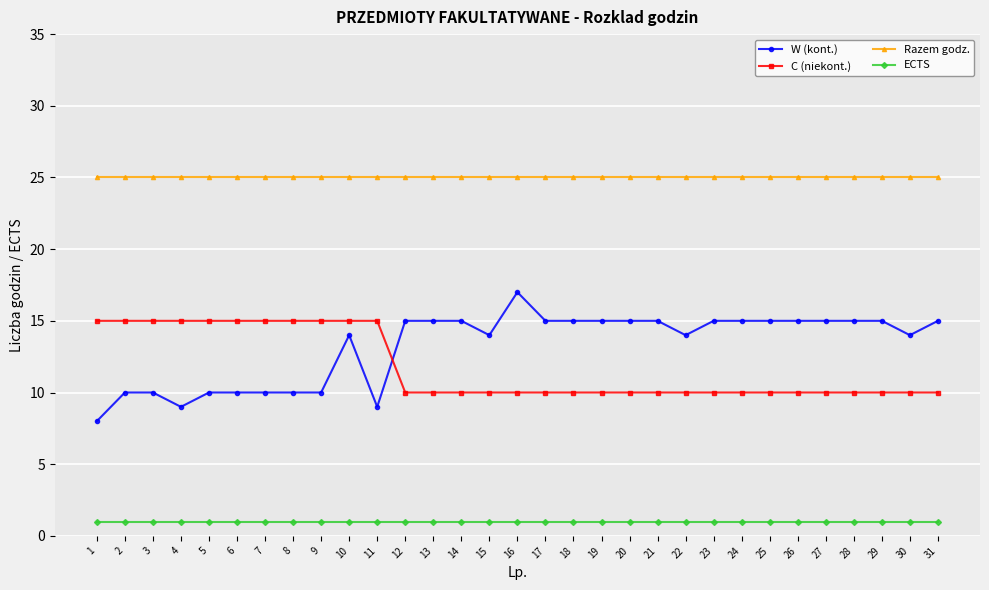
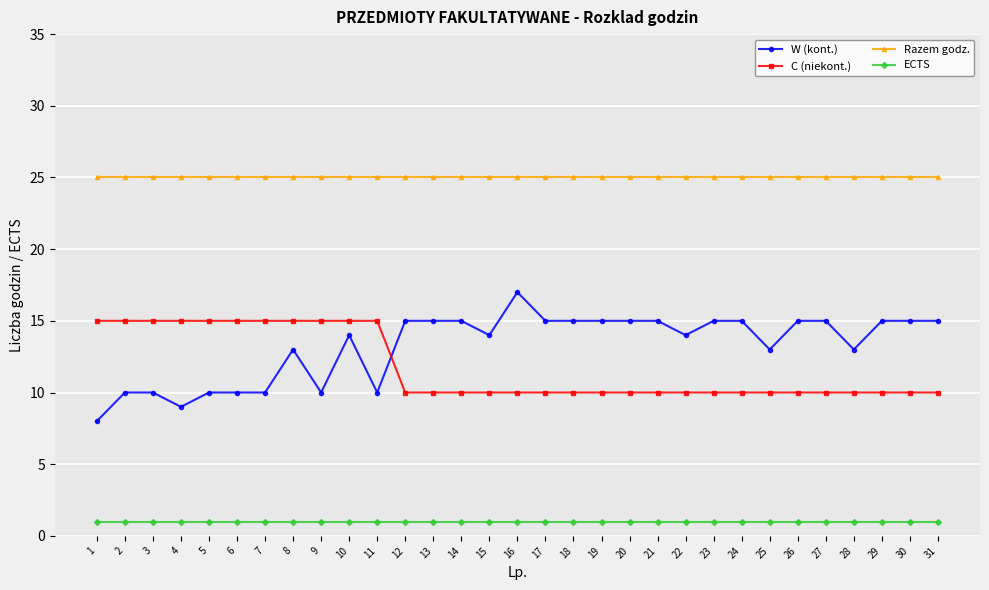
  {
    "W (kont.)": {
      "1": 8,
      "2": 10,
      "3": 10,
      "4": 9,
      "5": 10,
      "6": 10,
      "7": 10,
-     "8": 10,
+     "8": 13,
      "9": 10,
      "10": 14,
-     "11": 9,
+     "11": 10,
      "12": 15,
      "13": 15,
      "14": 15,
      "15": 14,
      "16": 17,
      "17": 15,
      "18": 15,
      "19": 15,
      "20": 15,
      "21": 15,
      "22": 14,
      "23": 15,
      "24": 15,
-     "25": 15,
+     "25": 13,
      "26": 15,
      "27": 15,
-     "28": 15,
+     "28": 13,
      "29": 15,
-     "30": 14,
+     "30": 15,
      "31": 15
    },
    "C (niekont.)": {
      "1": 15,
      "2": 15,
      "3": 15,
      "4": 15,
      "5": 15,
      "6": 15,
      "7": 15,
      "8": 15,
      "9": 15,
      "10": 15,
      "11": 15,
      "12": 10,
      "13": 10,
      "14": 10,
      "15": 10,
      "16": 10,
      "17": 10,
      "18": 10,
      "19": 10,
      "20": 10,
      "21": 10,
      "22": 10,
      "23": 10,
      "24": 10,
      "25": 10,
      "26": 10,
      "27": 10,
      "28": 10,
      "29": 10,
      "30": 10,
      "31": 10
    },
    "Razem godz.": {
      "1": 25,
      "2": 25,
      "3": 25,
      "4": 25,
      "5": 25,
      "6": 25,
      "7": 25,
      "8": 25,
      "9": 25,
      "10": 25,
      "11": 25,
      "12": 25,
      "13": 25,
      "14": 25,
      "15": 25,
      "16": 25,
      "17": 25,
      "18": 25,
      "19": 25,
      "20": 25,
      "21": 25,
      "22": 25,
      "23": 25,
      "24": 25,
      "25": 25,
      "26": 25,
      "27": 25,
      "28": 25,
      "29": 25,
      "30": 25,
      "31": 25
    },
    "ECTS": {
      "1": 1,
      "2": 1,
      "3": 1,
      "4": 1,
      "5": 1,
      "6": 1,
      "7": 1,
      "8": 1,
      "9": 1,
      "10": 1,
      "11": 1,
      "12": 1,
      "13": 1,
      "14": 1,
      "15": 1,
      "16": 1,
      "17": 1,
      "18": 1,
      "19": 1,
      "20": 1,
      "21": 1,
      "22": 1,
      "23": 1,
      "24": 1,
      "25": 1,
      "26": 1,
      "27": 1,
      "28": 1,
      "29": 1,
      "30": 1,
      "31": 1
    }
  }
